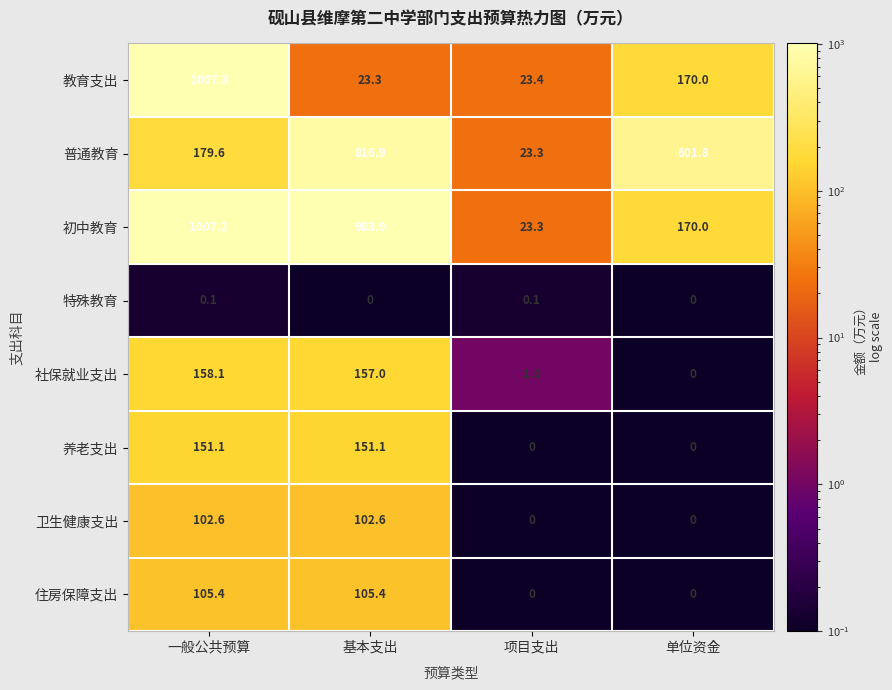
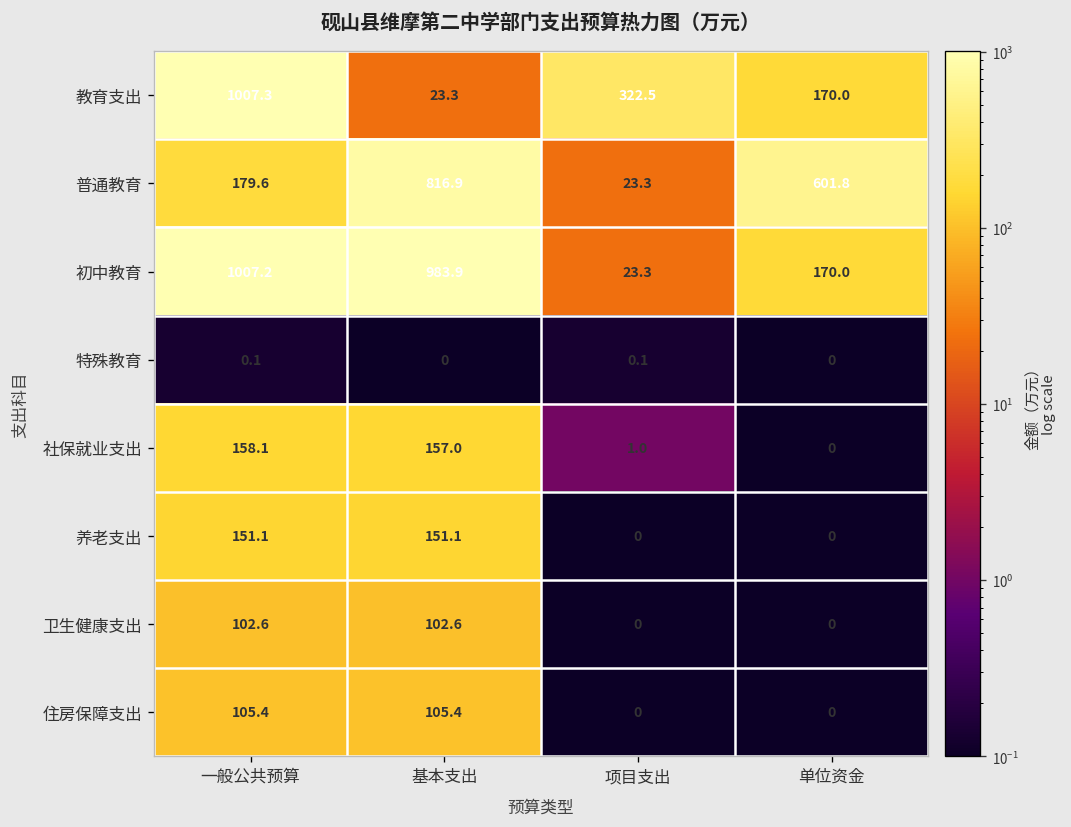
  {
    "教育支出": {
      "一般公共预算": 1007.3,
      "基本支出": 23.3,
-     "项目支出": 23.4,
+     "项目支出": 322.5,
      "单位资金": 170.0
    },
    "普通教育": {
      "一般公共预算": 179.6,
      "基本支出": 816.9,
      "项目支出": 23.3,
      "单位资金": 601.8
    },
    "初中教育": {
      "一般公共预算": 1007.2,
      "基本支出": 983.9,
      "项目支出": 23.3,
      "单位资金": 170.0
    },
    "特殊教育": {
      "一般公共预算": 0.1,
      "基本支出": 0,
      "项目支出": 0.1,
      "单位资金": 0
    },
    "社保就业支出": {
      "一般公共预算": 158.1,
      "基本支出": 157.0,
      "项目支出": 1.0,
      "单位资金": 0
    },
    "养老支出": {
      "一般公共预算": 151.1,
      "基本支出": 151.1,
      "项目支出": 0,
      "单位资金": 0
    },
    "卫生健康支出": {
      "一般公共预算": 102.6,
      "基本支出": 102.6,
      "项目支出": 0,
      "单位资金": 0
    },
    "住房保障支出": {
      "一般公共预算": 105.4,
      "基本支出": 105.4,
      "项目支出": 0,
      "单位资金": 0
    }
  }
